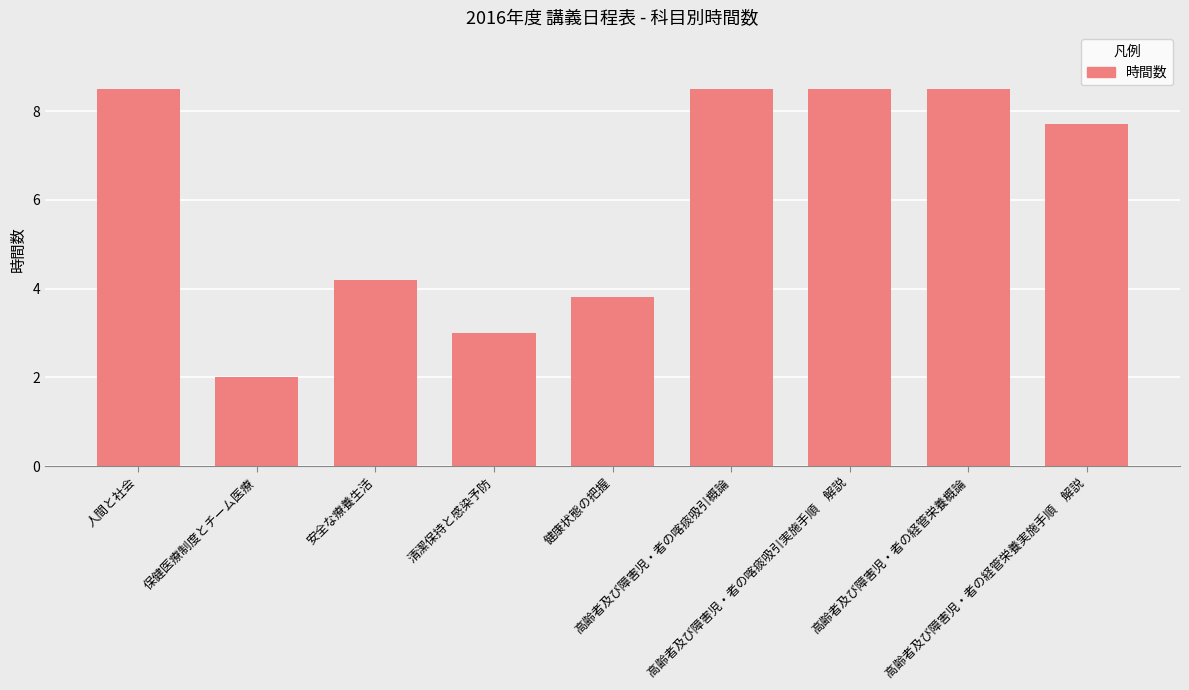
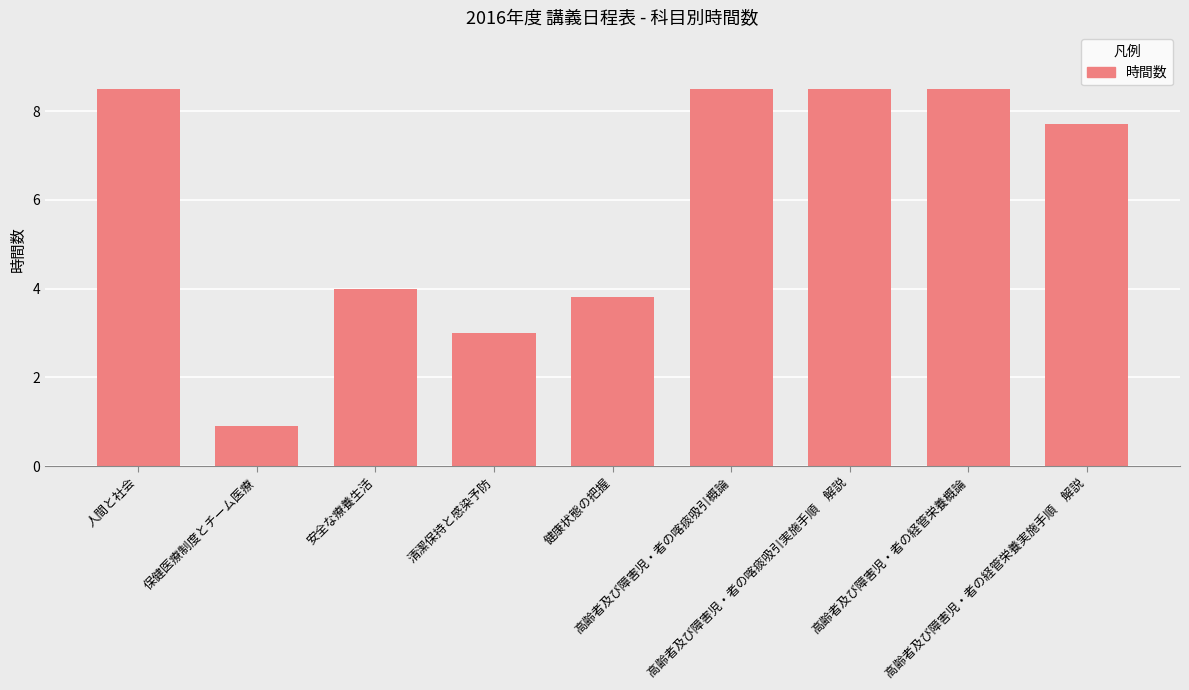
  {
    "人間と社会": 8.5,
-   "保健医療制度とチーム医療": 2.0,
-   "安全な療養生活": 4.2,
+   "保健医療制度とチーム医療": 0.9,
+   "安全な療養生活": 4.0,
    "清潔保持と感染予防": 3.0,
    "健康状態の把握": 3.8,
    "高齢者及び障害児・者の喀痰吸引概論": 8.5,
    "高齢者及び障害児・者の喀痰吸引実施手順 解説": 8.5,
    "高齢者及び障害児・者の経管栄養概論": 8.5,
    "高齢者及び障害児・者の経管栄養実施手順 解説": 7.7
  }
